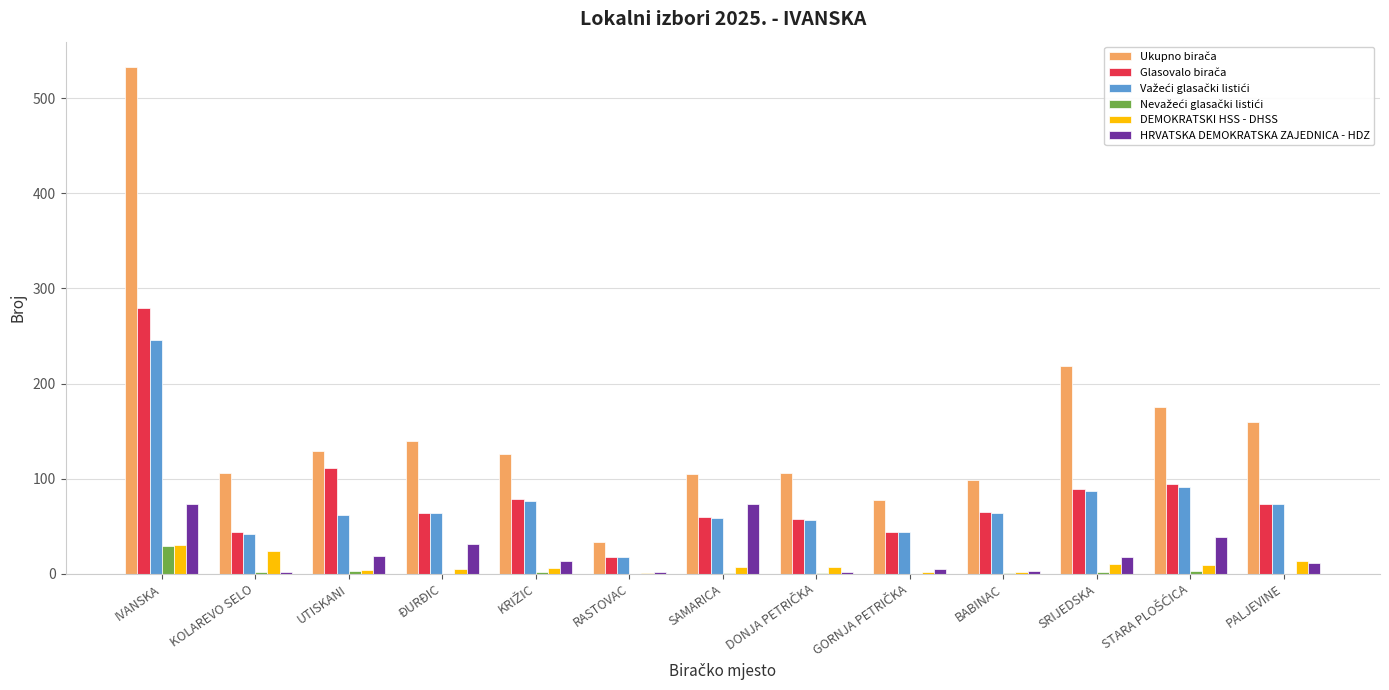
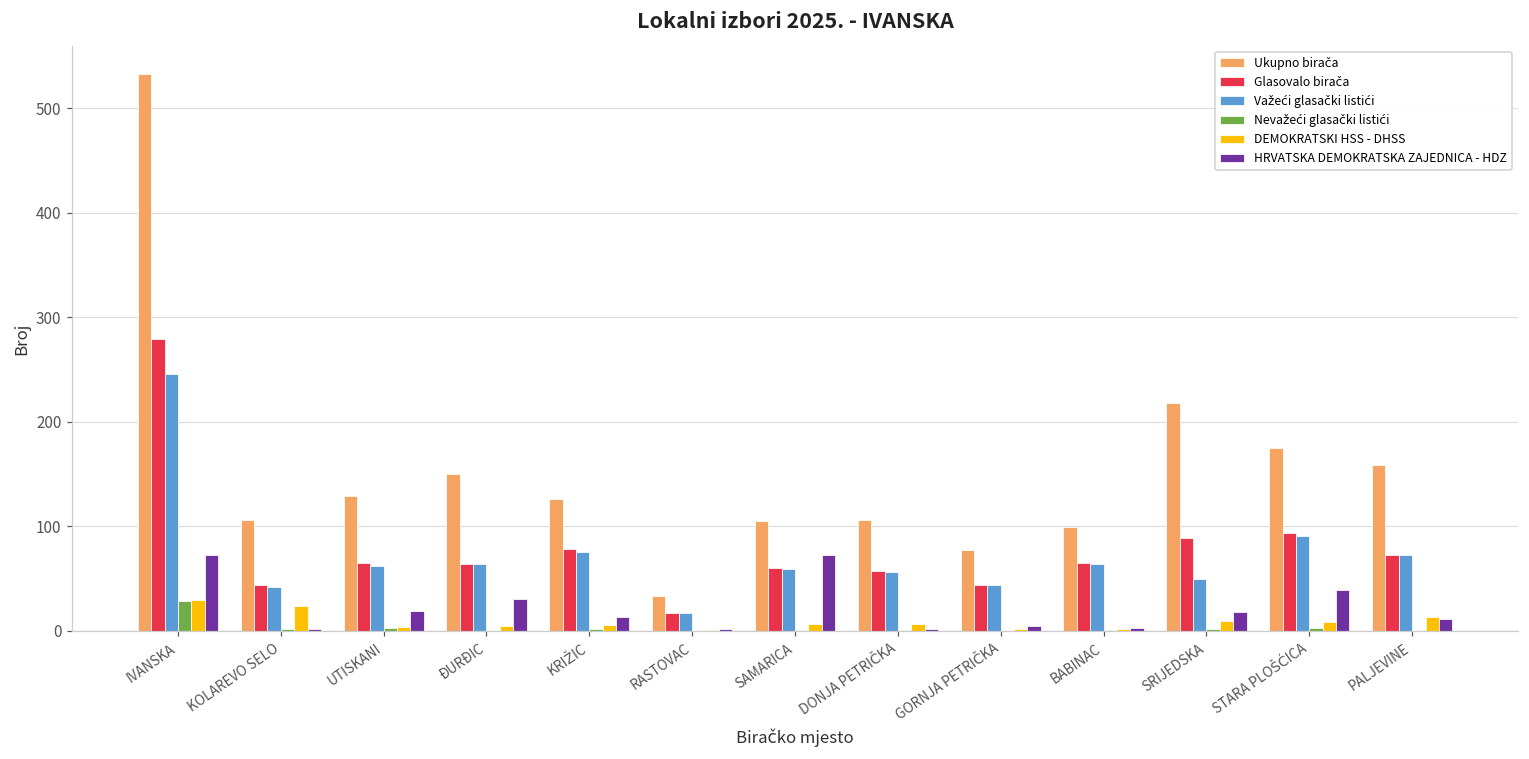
  {
    "Ukupno birača": {
      "IVANSKA": 530,
      "KOLAREVO SELO": 110,
      "UTISKANI": 130,
-     "ĐURĐIC": 140,
+     "ĐURĐIC": 150,
      "KRIŽIC": 130,
      "RASTOVAC": 30,
      "SAMARICA": 110,
      "DONJA PETRIČKA": 110,
      "GORNJA PETRIČKA": 80,
      "BABINAC": 100,
      "SRIJEDSKA": 220,
      "STARA PLOŠĆICA": 180,
      "PALJEVINE": 160
    },
    "Glasovalo birača": {
      "IVANSKA": 280,
      "KOLAREVO SELO": 40,
-     "UTISKANI": 110,
+     "UTISKANI": 70,
      "ĐURĐIC": 60,
      "KRIŽIC": 80,
      "RASTOVAC": 20,
      "SAMARICA": 60,
      "DONJA PETRIČKA": 60,
      "GORNJA PETRIČKA": 40,
      "BABINAC": 70,
      "SRIJEDSKA": 90,
      "STARA PLOŠĆICA": 90,
      "PALJEVINE": 70
    },
    "Važeći glasački listići": {
      "IVANSKA": 250,
      "KOLAREVO SELO": 40,
      "UTISKANI": 60,
      "ĐURĐIC": 60,
      "KRIŽIC": 80,
      "RASTOVAC": 20,
      "SAMARICA": 60,
      "DONJA PETRIČKA": 60,
      "GORNJA PETRIČKA": 40,
      "BABINAC": 60,
-     "SRIJEDSKA": 90,
+     "SRIJEDSKA": 50,
      "STARA PLOŠĆICA": 90,
      "PALJEVINE": 70
    },
    "Nevažeći glasački listići": {
      "IVANSKA": 30,
      "UTISKANI": 0,
      "ĐURĐIC": 0,
      "RASTOVAC": 0,
      "GORNJA PETRIČKA": 0,
      "STARA PLOŠĆICA": 0,
      "PALJEVINE": 0
    },
    "DEMOKRATSKI HSS - DHSS": {
      "IVANSKA": 30,
      "KOLAREVO SELO": 20,
      "UTISKANI": 0,
      "ĐURĐIC": 10,
      "KRIŽIC": 10,
      "SAMARICA": 10,
      "DONJA PETRIČKA": 10,
      "SRIJEDSKA": 10,
      "STARA PLOŠĆICA": 10,
      "PALJEVINE": 10
    },
    "HRVATSKA DEMOKRATSKA ZAJEDNICA - HDZ": {
      "IVANSKA": 70,
      "UTISKANI": 20,
      "ĐURĐIC": 30,
      "KRIŽIC": 10,
      "SAMARICA": 70,
      "GORNJA PETRIČKA": 10,
      "BABINAC": 0,
      "SRIJEDSKA": 20,
      "STARA PLOŠĆICA": 40,
      "PALJEVINE": 10
    }
  }
